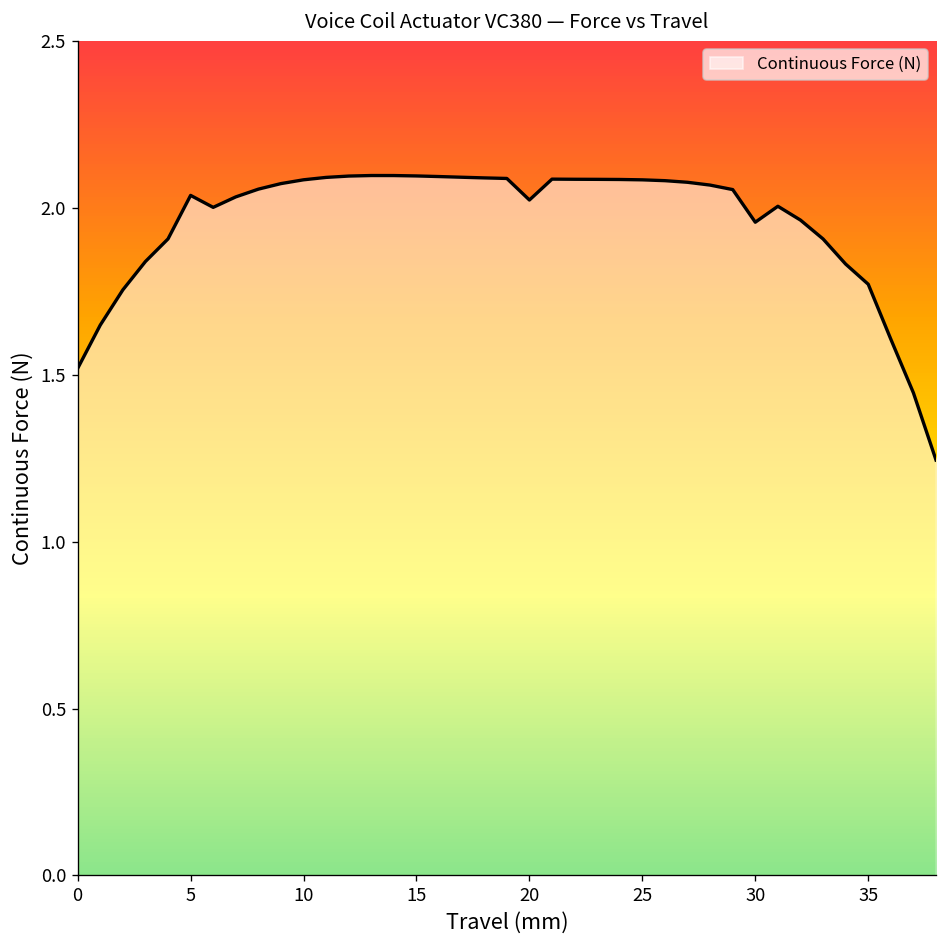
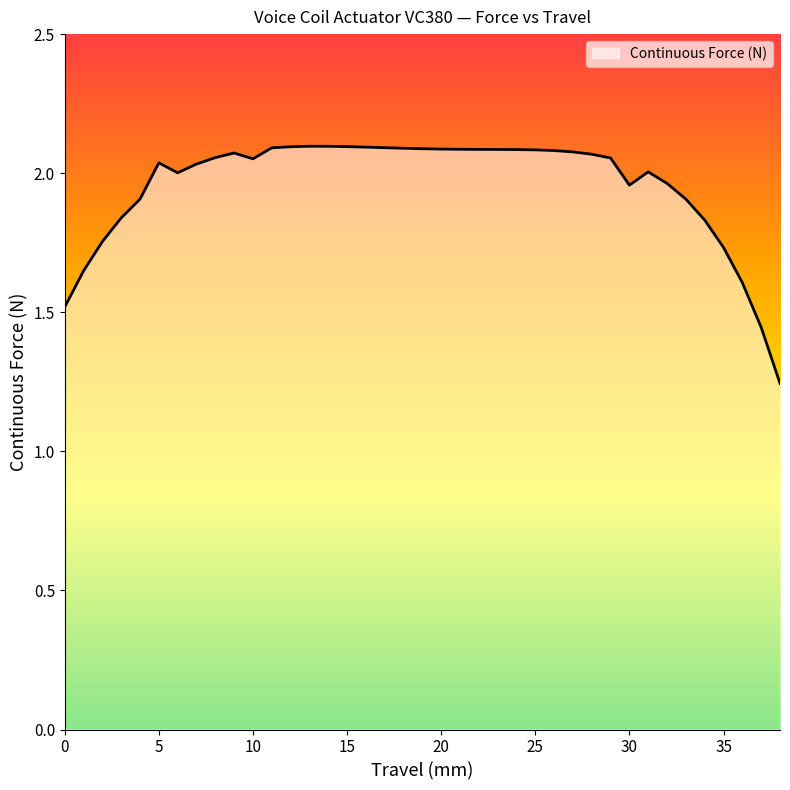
  {
    "0": 1.52,
    "5": 2.04,
-   "10": 2.08,
+   "10": 2.05,
    "15": 2.10,
-   "20": 2.02,
+   "20": 2.09,
    "25": 2.08,
    "30": 1.96,
-   "35": 1.77
+   "35": 1.73
  }
